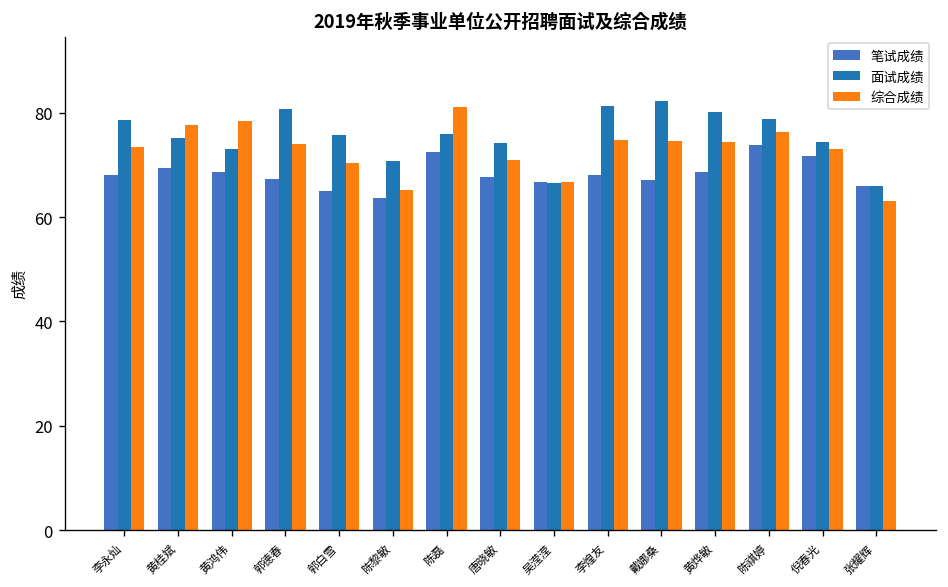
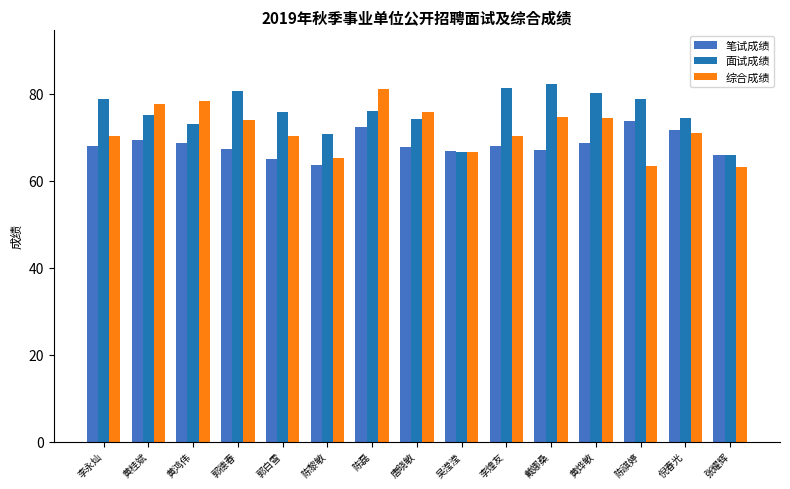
  {
    "综合成绩": {
-     "李永灿": 73,
+     "李永灿": 70,
      "黄桂斌": 78,
      "黄鸿伟": 78,
      "郭德春": 74,
      "郭白雪": 70,
      "陈黎敏": 65,
      "陈磊": 81,
-     "唐晓敏": 71,
+     "唐晓敏": 76,
      "吴滢滢": 67,
-     "李煌友": 75,
+     "李煌友": 70,
      "戴娜桑": 75,
      "黄烨敏": 74,
-     "陈祺婷": 76,
-     "倪春光": 73,
+     "陈祺婷": 63,
+     "倪春光": 71,
      "张耀辉": 63
    }
  }
